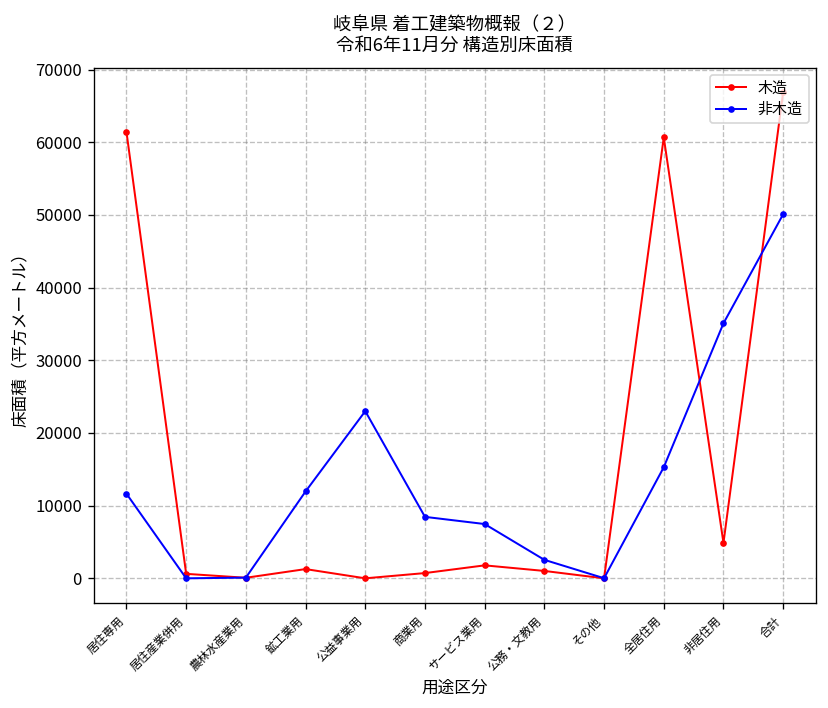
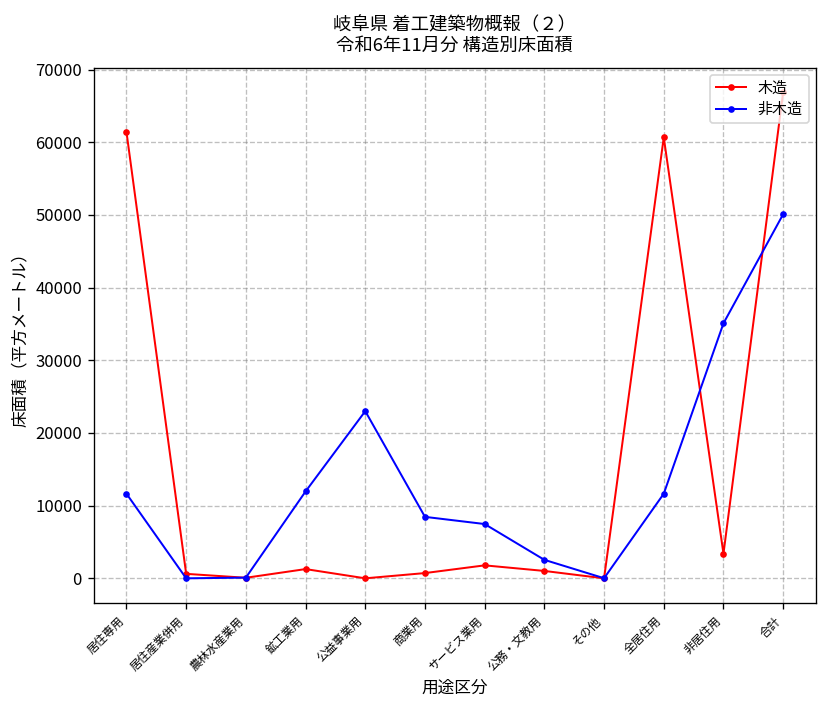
  {
    "木造": {
      "居住専用": 61000,
      "居住産業併用": 1000,
      "鉱工業用": 1000,
      "公益事業用": 0,
      "商業用": 1000,
      "サービス業用": 2000,
      "公務・文教用": 1000,
      "全居住用": 61000,
-     "非居住用": 5000
+     "非居住用": 3000
    },
    "非木造": {
      "居住専用": 12000,
      "居住産業併用": 0,
      "鉱工業用": 12000,
      "公益事業用": 23000,
      "商業用": 8000,
      "サービス業用": 7000,
      "公務・文教用": 3000,
-     "全居住用": 15000,
+     "全居住用": 12000,
      "非居住用": 35000,
      "合計": 50000
    }
  }
